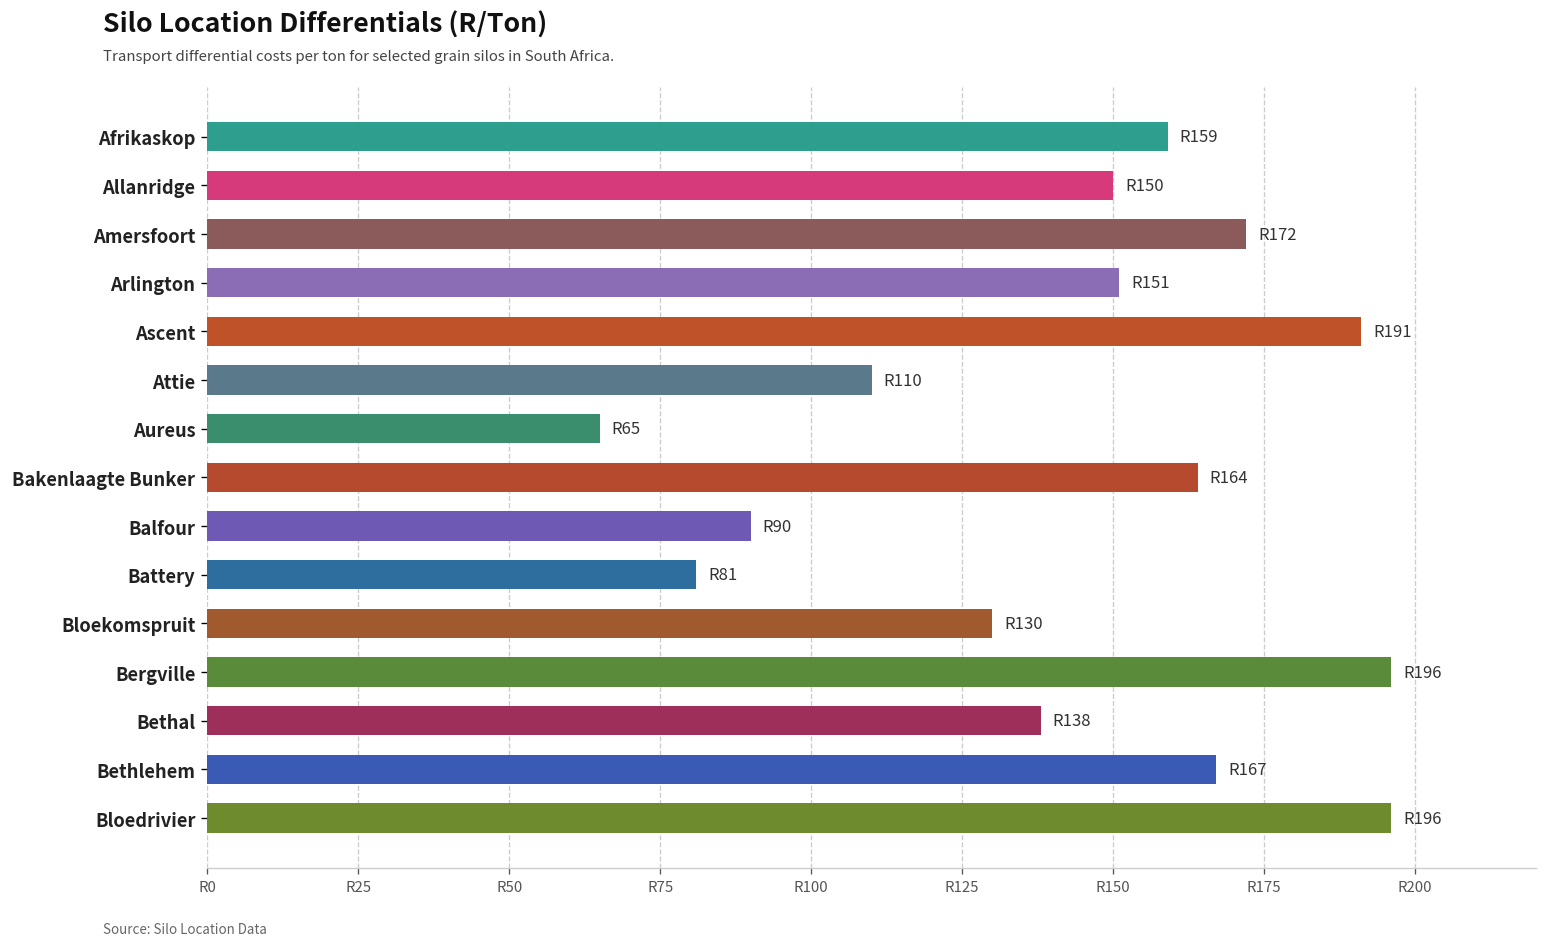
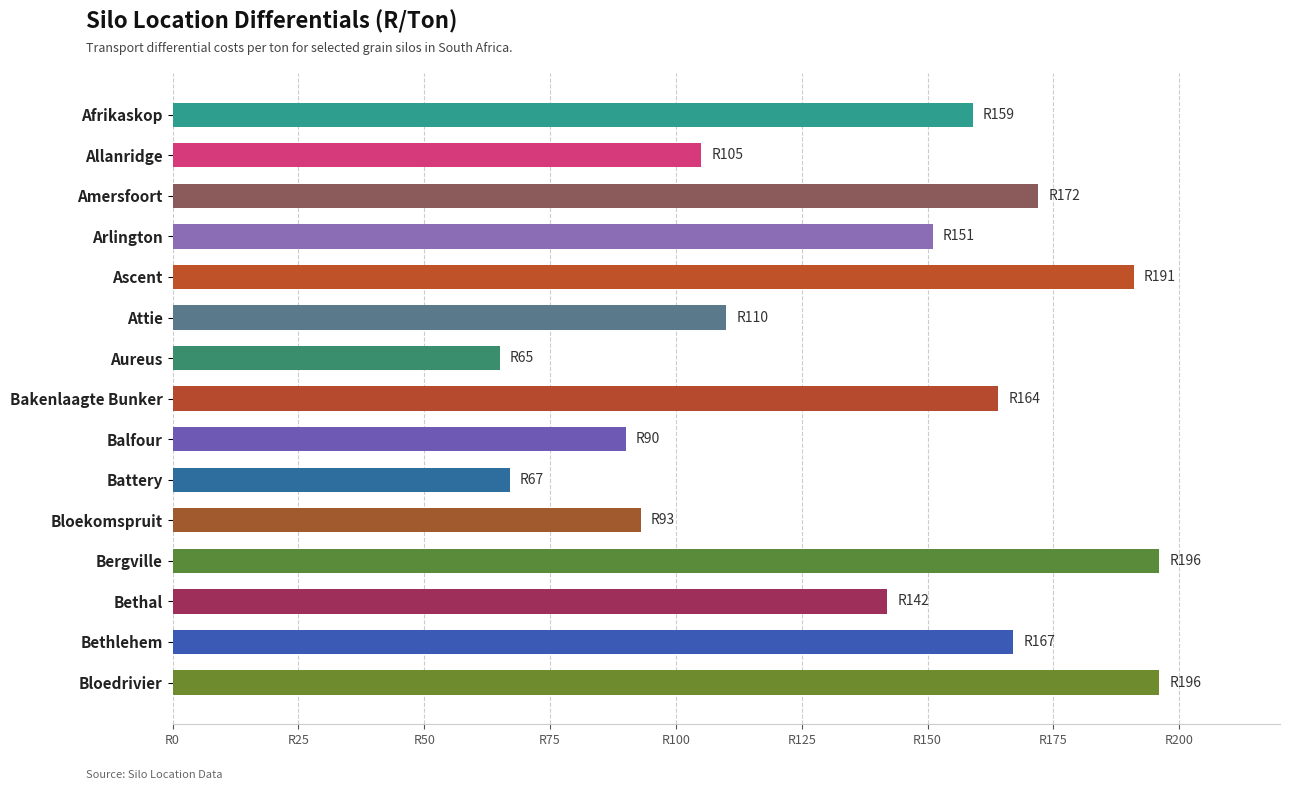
  {
-   "Allanridge": 150,
-   "Battery": 81,
-   "Bloekomspruit": 130,
-   "Bethal": 138
+   "Allanridge": 105,
+   "Battery": 67,
+   "Bloekomspruit": 93,
+   "Bethal": 142
  }
